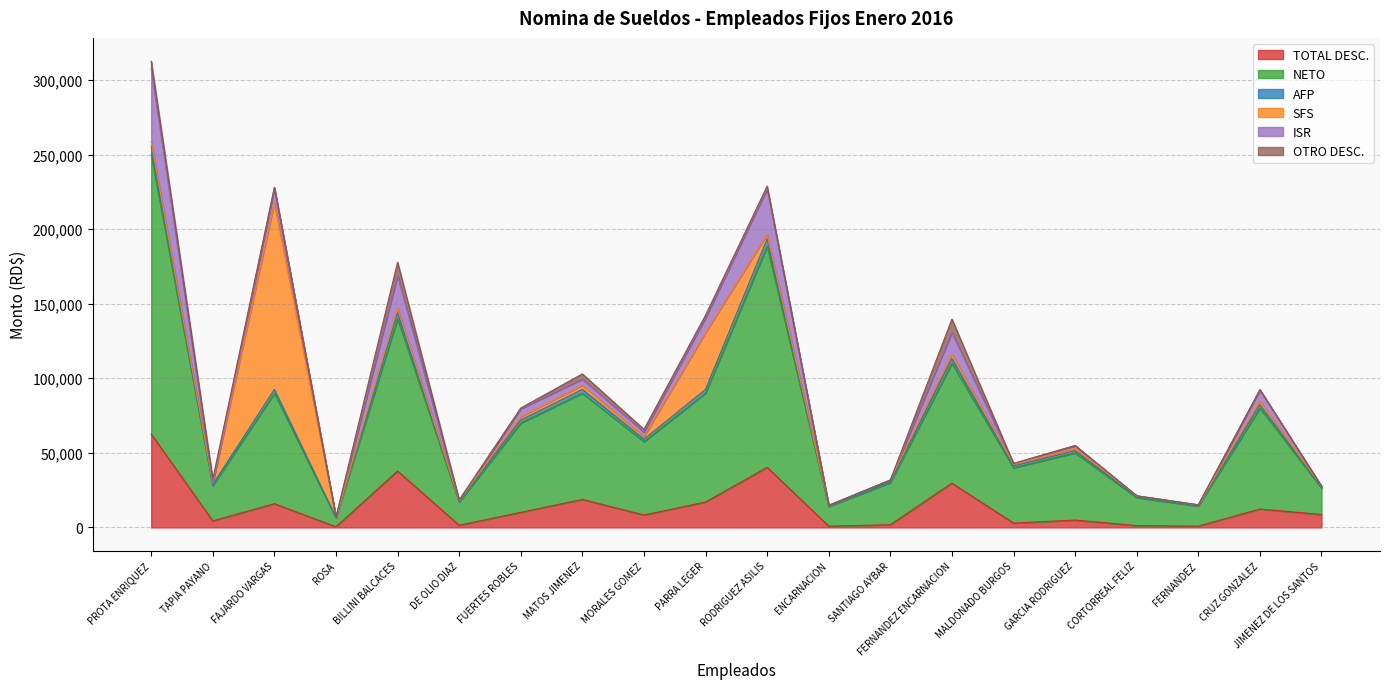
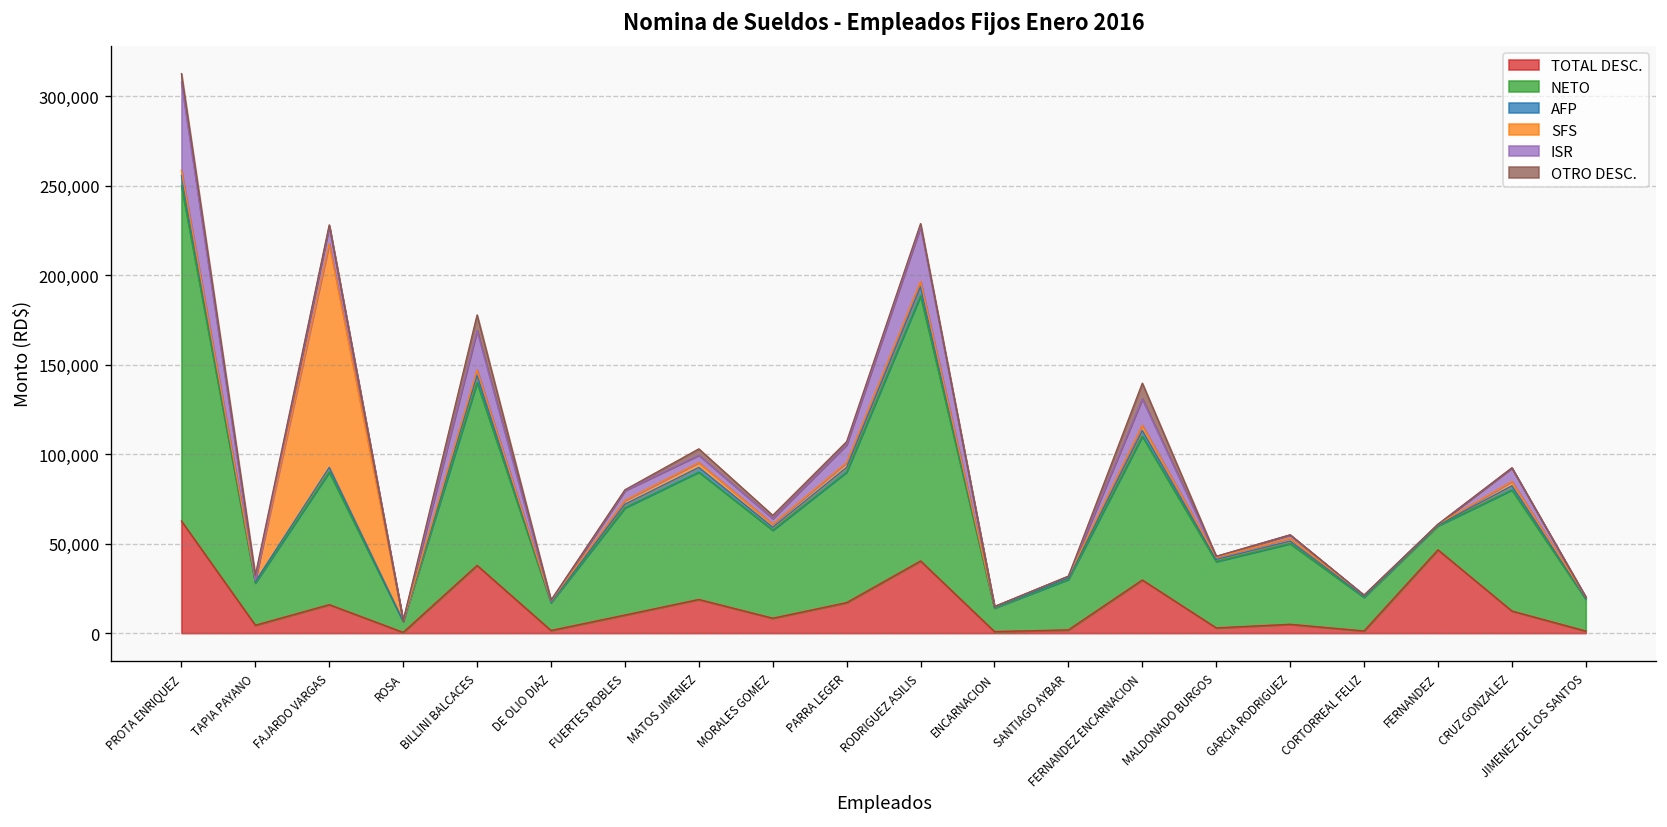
  {
    "TOTAL DESC.": {
      "PROTA ENRIQUEZ": "63,000",
      "TAPIA PAYANO": "4,000",
      "FAJARDO VARGAS": "16,000",
      "ROSA": "0",
      "BILLINI BALCACES": "38,000",
      "DE OLIO DIAZ": "1,000",
      "FUERTES ROBLES": "10,000",
      "MATOS JIMENEZ": "19,000",
      "MORALES GOMEZ": "8,000",
      "PARRA LEGER": "17,000",
      "RODRIGUEZ ASILIS": "40,000",
      "ENCARNACION": "1,000",
      "SANTIAGO AYBAR": "2,000",
      "FERNANDEZ ENCARNACION": "30,000",
      "MALDONADO BURGOS": "3,000",
      "GARCIA RODRIGUEZ": "5,000",
      "CORTORREAL FELIZ": "1,000",
-     "FERNANDEZ": "1,000",
+     "FERNANDEZ": "47,000",
      "CRUZ GONZALEZ": "12,000",
-     "JIMENEZ DE LOS SANTOS": "9,000"
+     "JIMENEZ DE LOS SANTOS": "1,000"
    },
    "NETO": {
      "PROTA ENRIQUEZ": "187,000",
      "FAJARDO VARGAS": "74,000",
      "BILLINI BALCACES": "102,000",
      "FUERTES ROBLES": "60,000",
      "MATOS JIMENEZ": "71,000",
      "PARRA LEGER": "73,000",
      "RODRIGUEZ ASILIS": "148,000",
      "FERNANDEZ ENCARNACION": "80,000",
      "CRUZ GONZALEZ": "68,000"
    },
    "AFP": {
      "PROTA ENRIQUEZ": "6,000",
      "FAJARDO VARGAS": "3,000",
      "BILLINI BALCACES": "4,000",
      "FUERTES ROBLES": "2,000",
      "MATOS JIMENEZ": "3,000",
      "PARRA LEGER": "3,000",
      "RODRIGUEZ ASILIS": "5,000",
      "FERNANDEZ ENCARNACION": "3,000",
      "CRUZ GONZALEZ": "2,000"
    },
    "SFS": {
      "PROTA ENRIQUEZ": "3,000",
      "FAJARDO VARGAS": "125,000",
      "BILLINI BALCACES": "3,000",
      "FUERTES ROBLES": "2,000",
      "MATOS JIMENEZ": "3,000",
      "MORALES GOMEZ": "2,000",
-     "PARRA LEGER": "38,000",
+     "PARRA LEGER": "3,000",
      "RODRIGUEZ ASILIS": "3,000",
      "FERNANDEZ ENCARNACION": "3,000",
      "CRUZ GONZALEZ": "2,000"
    },
    "ISR": {
      "PROTA ENRIQUEZ": "49,000",
      "BILLINI BALCACES": "22,000",
      "MATOS JIMENEZ": "4,000",
      "MORALES GOMEZ": "3,000",
      "PARRA LEGER": "10,000",
      "RODRIGUEZ ASILIS": "31,000",
      "FERNANDEZ ENCARNACION": "15,000"
    },
    "OTRO DESC.": {
      "PROTA ENRIQUEZ": "5,000",
      "TAPIA PAYANO": "3,000",
      "BILLINI BALCACES": "9,000",
      "MATOS JIMENEZ": "4,000",
      "MORALES GOMEZ": "2,000",
      "PARRA LEGER": "2,000",
      "RODRIGUEZ ASILIS": "2,000",
      "FERNANDEZ ENCARNACION": "9,000"
    }
  }
